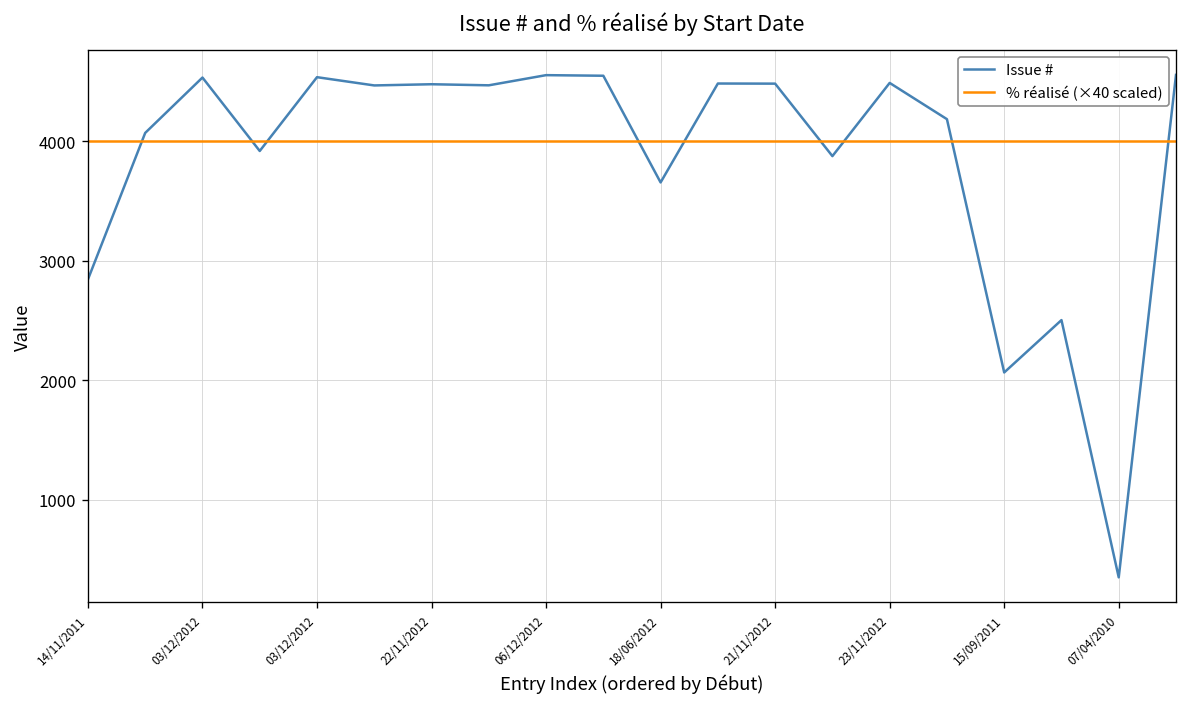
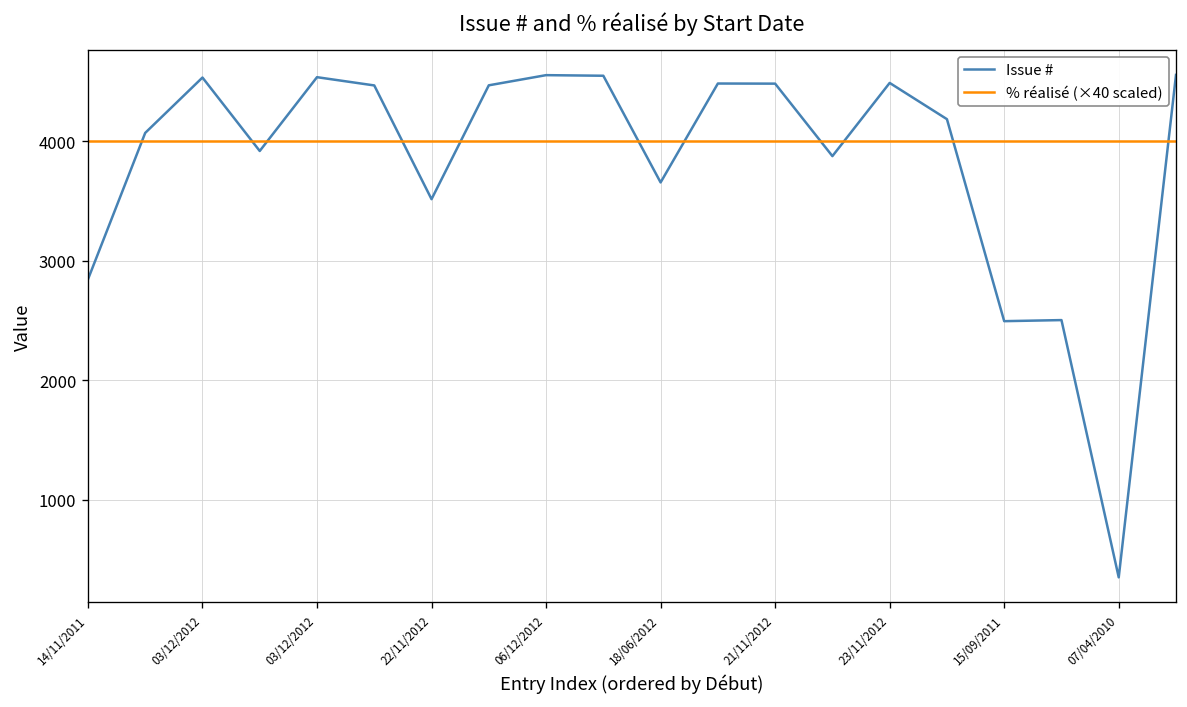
  {
    "Issue #": {
      "14/11/2011": 2800,
-     "22/11/2012": 4500,
+     "22/11/2012": 3500,
      "18/06/2012": 3700,
-     "15/09/2011": 2100,
+     "15/09/2011": 2500,
      "07/04/2010": 400
    },
    "% réalisé (×40 scaled)": {
      "14/11/2011": 4000,
      "22/11/2012": 4000,
      "18/06/2012": 4000,
      "15/09/2011": 4000,
      "07/04/2010": 4000
    }
  }
